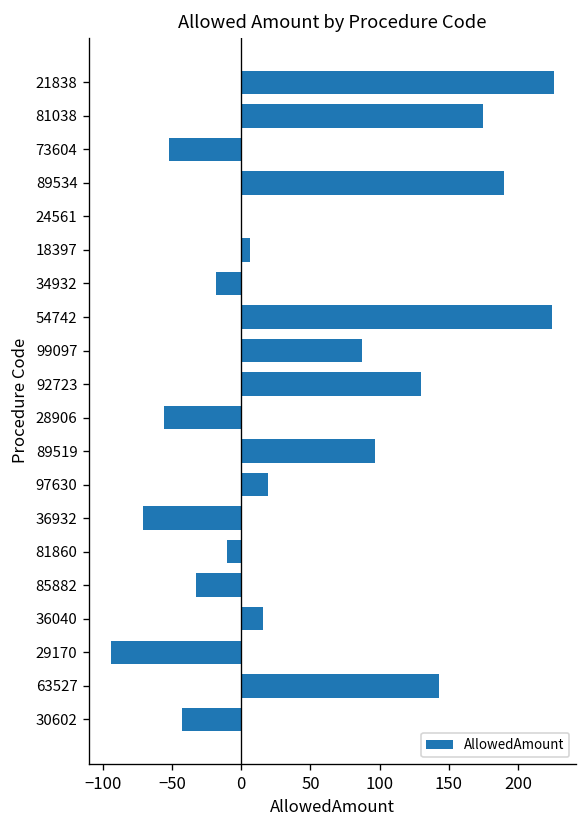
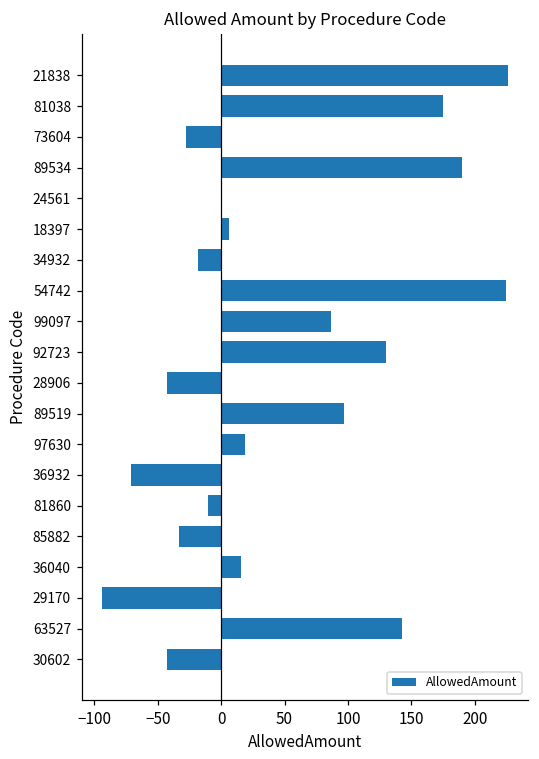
  {
    "21838": 226,
    "81038": 175,
-   "73604": -52,
+   "73604": -28,
    "89534": 190,
    "24561": 0,
    "18397": 6,
    "34932": -18,
    "54742": 225,
    "99097": 87,
    "92723": 130,
-   "28906": -56,
+   "28906": -43,
    "89519": 97,
    "97630": 19,
    "36932": -71,
    "81860": -10,
    "85882": -33,
    "36040": 16,
    "29170": -94,
    "63527": 143,
    "30602": -43
  }
